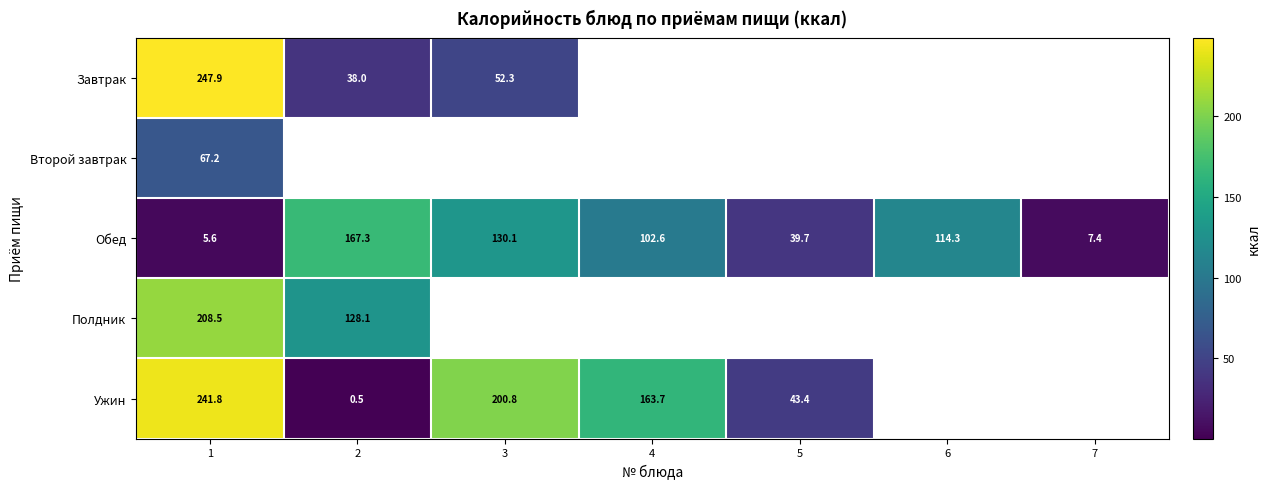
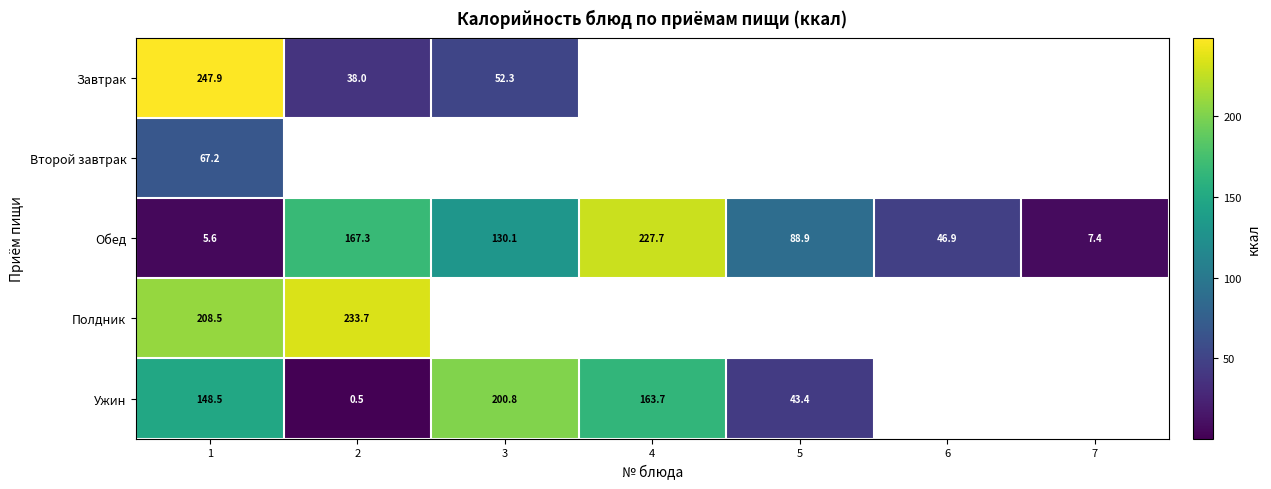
  {
    "Завтрак": {
      "1": 247.9,
      "2": 38.0,
      "3": 52.3
    },
    "Второй завтрак": {
      "1": 67.2
    },
    "Обед": {
      "1": 5.6,
      "2": 167.3,
      "3": 130.1,
-     "4": 102.6,
-     "5": 39.7,
-     "6": 114.3,
+     "4": 227.7,
+     "5": 88.9,
+     "6": 46.9,
      "7": 7.4
    },
    "Полдник": {
      "1": 208.5,
-     "2": 128.1
+     "2": 233.7
    },
    "Ужин": {
-     "1": 241.8,
+     "1": 148.5,
      "2": 0.5,
      "3": 200.8,
      "4": 163.7,
      "5": 43.4
    }
  }
